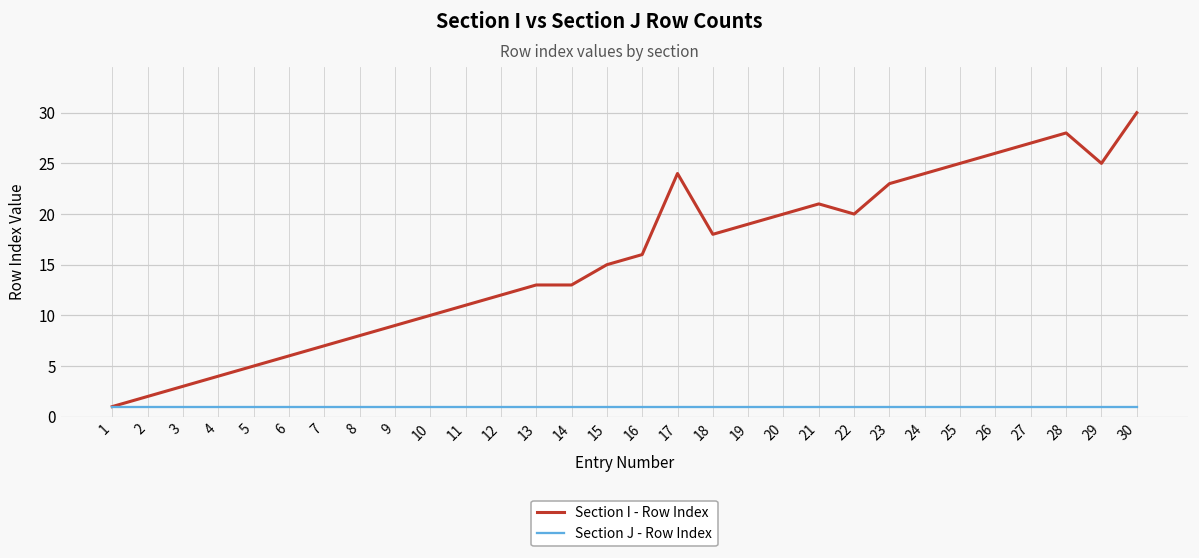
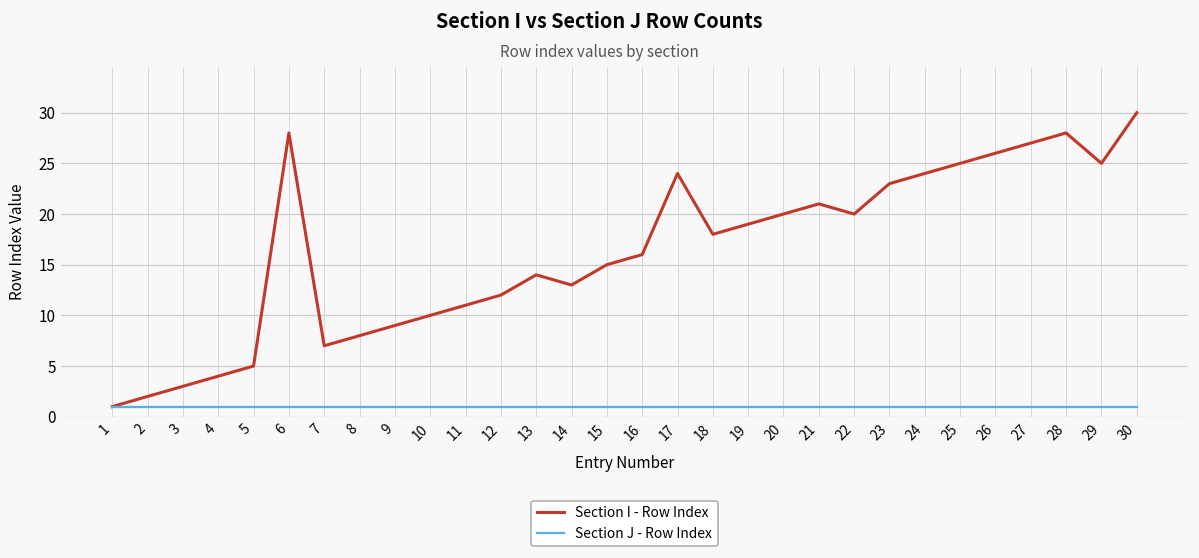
  {
    "Section I - Row Index": {
      "2": 2,
      "3": 3,
      "4": 4,
      "5": 5,
-     "6": 6,
+     "6": 28,
      "7": 7,
      "8": 8,
      "9": 9,
      "10": 10,
      "11": 11,
      "12": 12,
-     "13": 13,
+     "13": 14,
      "14": 13,
      "15": 15,
      "16": 16,
      "17": 24,
      "18": 18,
      "19": 19,
      "20": 20,
      "21": 21,
      "22": 20,
      "23": 23,
      "24": 24,
      "25": 25,
      "26": 26,
      "27": 27,
      "28": 28,
      "29": 25,
      "30": 30
    },
    "Section J - Row Index": {
      "2": 1,
      "3": 1,
      "4": 1,
      "5": 1,
      "6": 1,
      "7": 1,
      "8": 1,
      "9": 1,
      "10": 1,
      "11": 1,
      "12": 1,
      "13": 1,
      "14": 1,
      "15": 1,
      "16": 1,
      "17": 1,
      "18": 1,
      "19": 1,
      "20": 1,
      "21": 1,
      "22": 1,
      "23": 1,
      "24": 1,
      "25": 1,
      "26": 1,
      "27": 1,
      "28": 1,
      "29": 1,
      "30": 1
    }
  }
